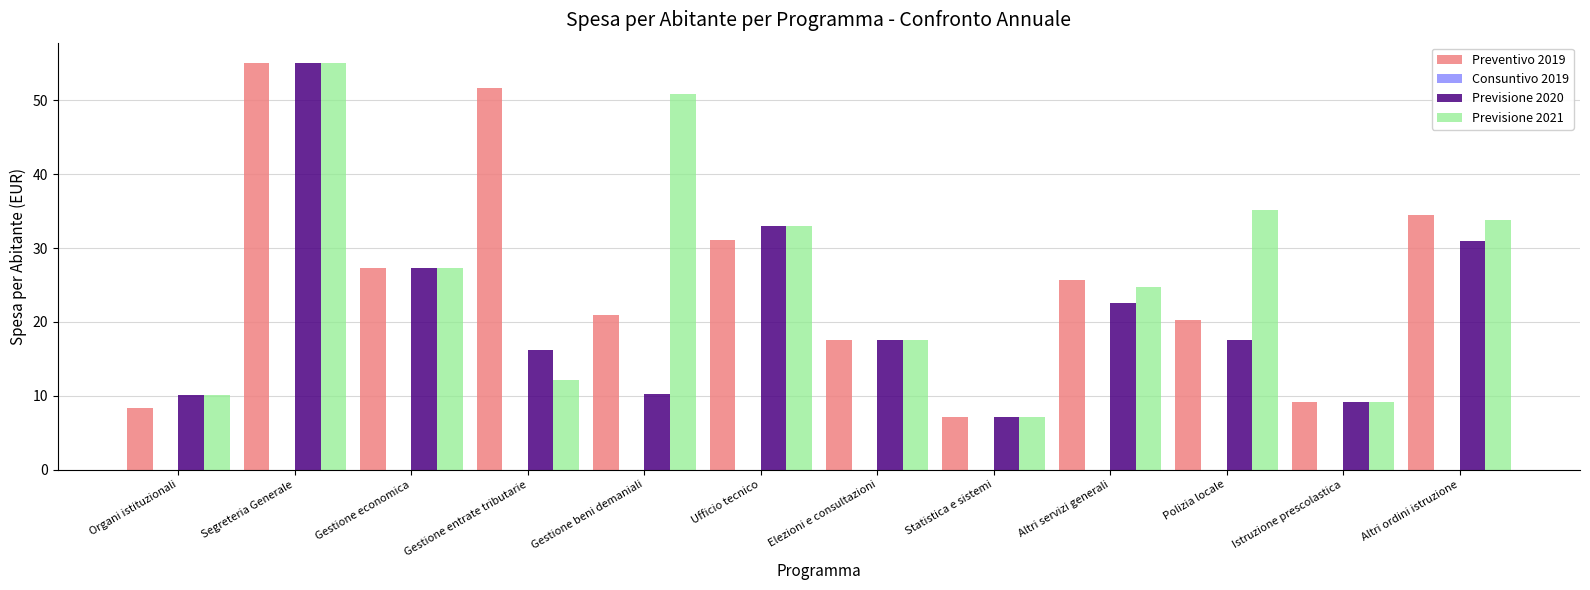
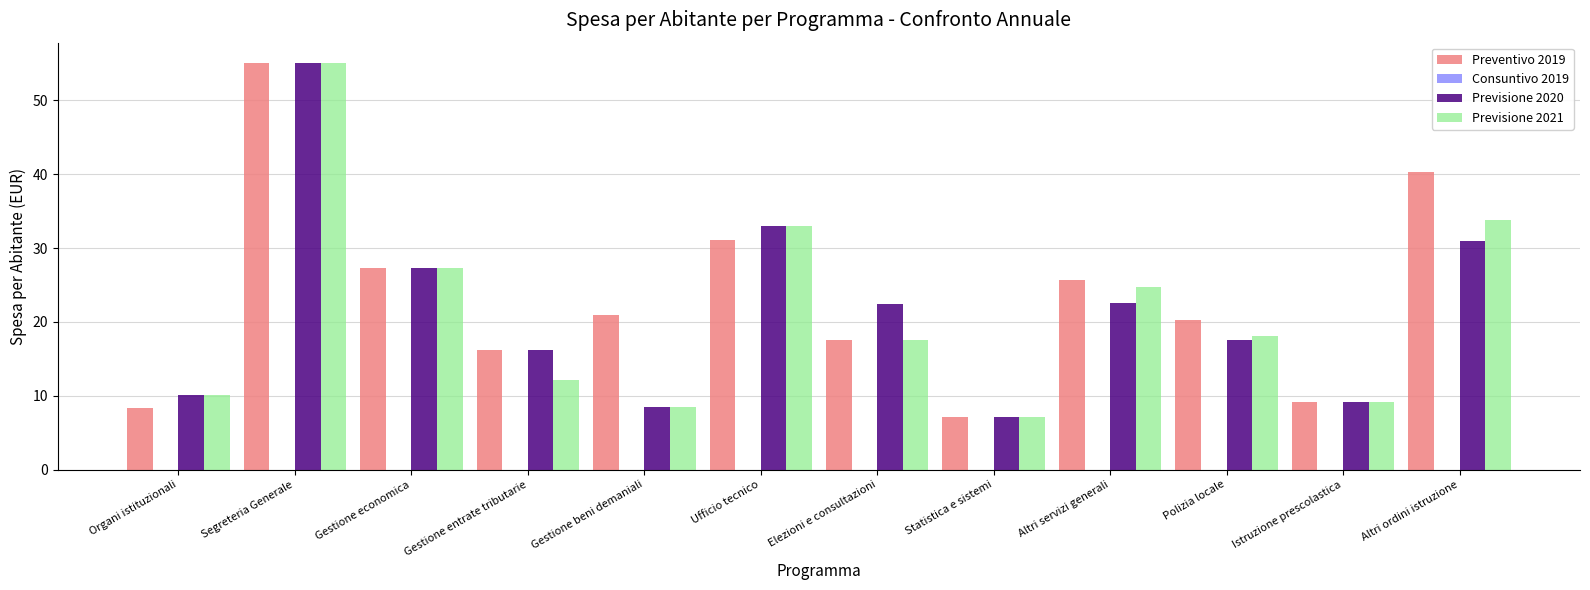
  {
    "Preventivo 2019": {
      "Organi istituzionali": 8,
      "Segreteria Generale": 55,
      "Gestione economica": 27,
-     "Gestione entrate tributarie": 52,
+     "Gestione entrate tributarie": 16,
      "Gestione beni demaniali": 21,
      "Ufficio tecnico": 31,
      "Elezioni e consultazioni": 18,
      "Statistica e sistemi": 7,
      "Altri servizi generali": 26,
      "Polizia locale": 20,
      "Istruzione prescolastica": 9,
-     "Altri ordini istruzione": 35
+     "Altri ordini istruzione": 40
    },
    "Consuntivo 2019": {
      "Organi istituzionali": 0,
      "Segreteria Generale": 0,
      "Gestione economica": 0,
      "Gestione entrate tributarie": 0,
      "Gestione beni demaniali": 0,
      "Ufficio tecnico": 0,
      "Elezioni e consultazioni": 0,
      "Statistica e sistemi": 0,
      "Altri servizi generali": 0,
      "Polizia locale": 0,
      "Istruzione prescolastica": 0,
      "Altri ordini istruzione": 0
    },
    "Previsione 2020": {
      "Organi istituzionali": 10,
      "Segreteria Generale": 55,
      "Gestione economica": 27,
      "Gestione entrate tributarie": 16,
-     "Gestione beni demaniali": 10,
+     "Gestione beni demaniali": 9,
      "Ufficio tecnico": 33,
-     "Elezioni e consultazioni": 18,
+     "Elezioni e consultazioni": 22,
      "Statistica e sistemi": 7,
      "Altri servizi generali": 23,
      "Polizia locale": 18,
      "Istruzione prescolastica": 9,
      "Altri ordini istruzione": 31
    },
    "Previsione 2021": {
      "Organi istituzionali": 10,
      "Segreteria Generale": 55,
      "Gestione economica": 27,
      "Gestione entrate tributarie": 12,
-     "Gestione beni demaniali": 51,
+     "Gestione beni demaniali": 9,
      "Ufficio tecnico": 33,
      "Elezioni e consultazioni": 18,
      "Statistica e sistemi": 7,
      "Altri servizi generali": 25,
-     "Polizia locale": 35,
+     "Polizia locale": 18,
      "Istruzione prescolastica": 9,
      "Altri ordini istruzione": 34
    }
  }
